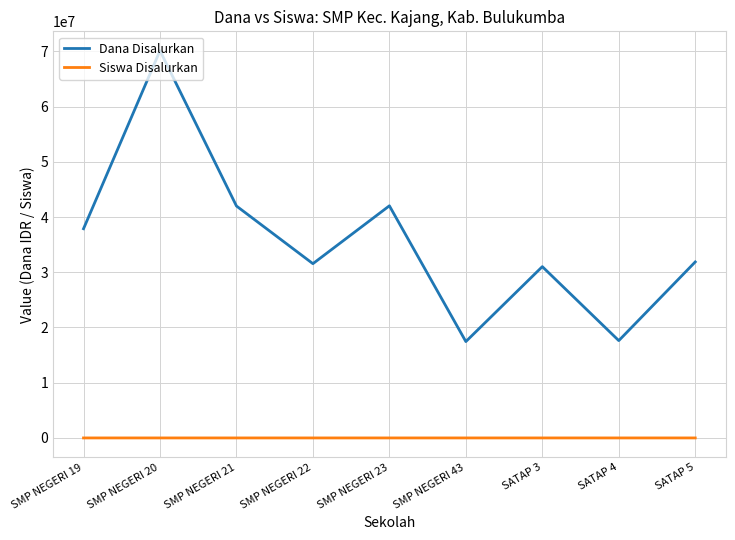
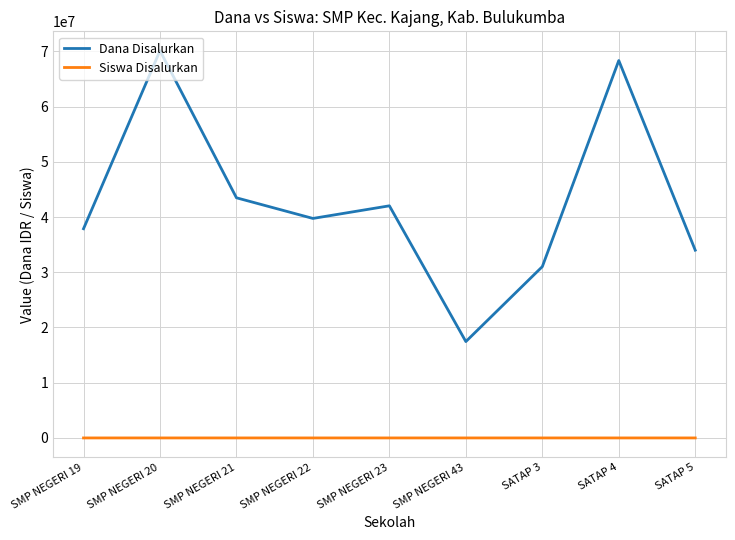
  {
    "Dana Disalurkan": {
      "SMP NEGERI 19": 38000000,
-     "SMP NEGERI 21": 42000000,
-     "SMP NEGERI 22": 32000000,
+     "SMP NEGERI 21": 43000000,
+     "SMP NEGERI 22": 40000000,
      "SMP NEGERI 23": 42000000,
      "SMP NEGERI 43": 17000000,
      "SATAP 3": 31000000,
-     "SATAP 4": 18000000,
-     "SATAP 5": 32000000
+     "SATAP 4": 68000000,
+     "SATAP 5": 34000000
    },
    "Siswa Disalurkan": {
      "SMP NEGERI 19": 0,
      "SMP NEGERI 20": 0,
      "SMP NEGERI 21": 0,
      "SMP NEGERI 22": 0,
      "SMP NEGERI 23": 0,
      "SMP NEGERI 43": 0,
      "SATAP 3": 0,
      "SATAP 4": 0,
      "SATAP 5": 0
    }
  }
